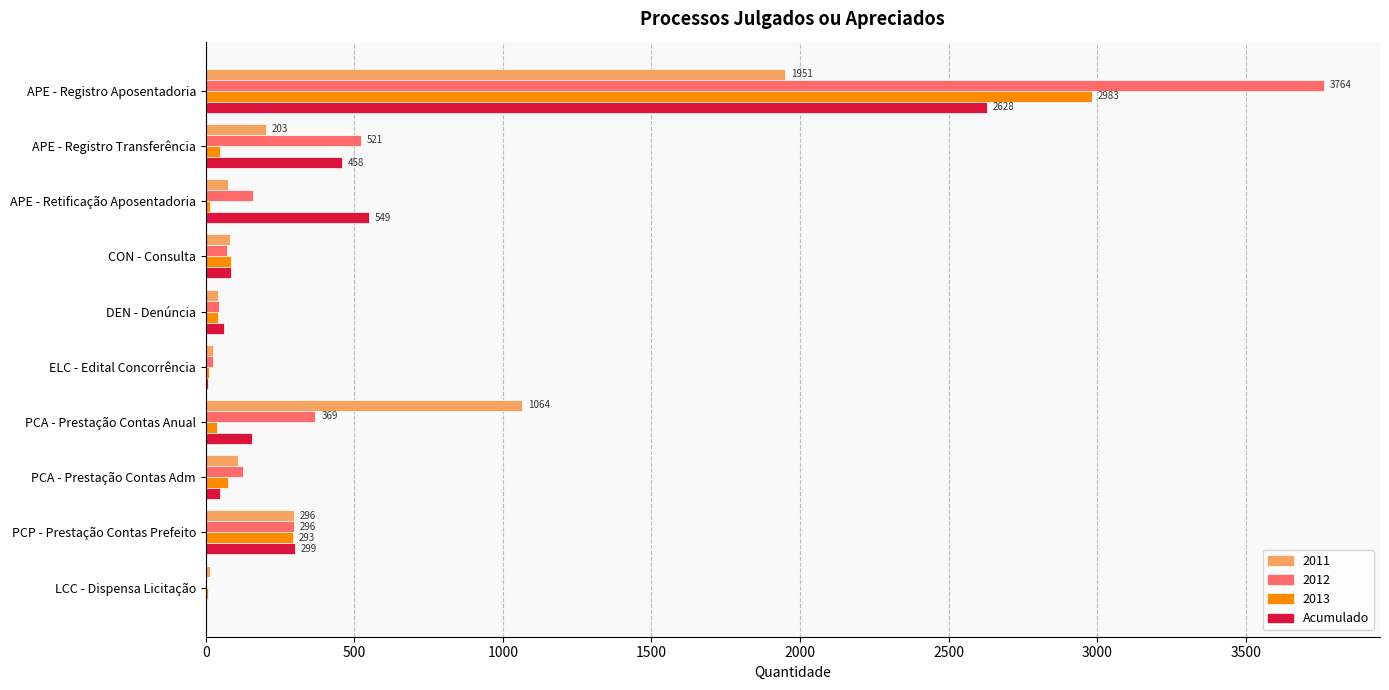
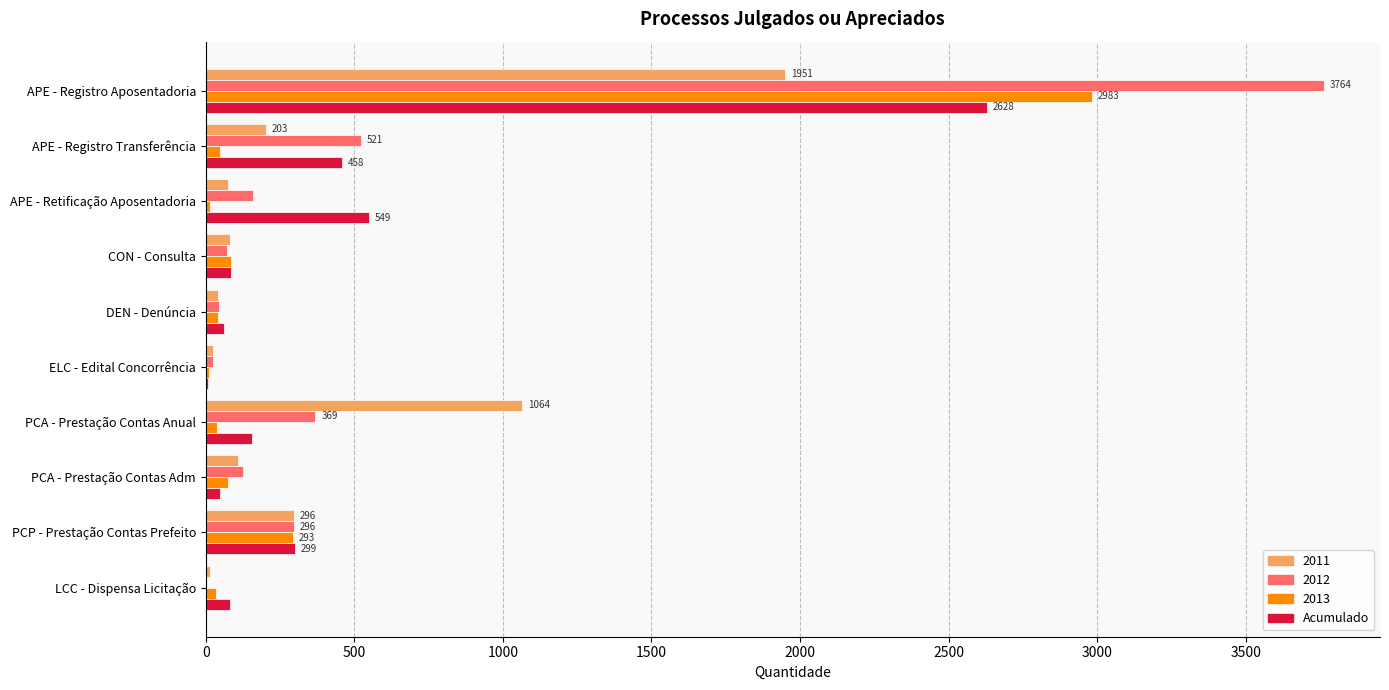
  {
    "2013": {
      "APE - Registro Transferência": 50,
      "APE - Retificação Aposentadoria": 10,
      "CON - Consulta": 80,
      "DEN - Denúncia": 40,
      "ELC - Edital Concorrência": 10,
      "PCA - Prestação Contas Anual": 40,
      "PCA - Prestação Contas Adm": 80,
-     "LCC - Dispensa Licitação": 10
+     "LCC - Dispensa Licitação": 40
    },
    "Acumulado": {
      "CON - Consulta": 90,
      "DEN - Denúncia": 60,
      "PCA - Prestação Contas Anual": 160,
      "PCA - Prestação Contas Adm": 50,
-     "LCC - Dispensa Licitação": 0
+     "LCC - Dispensa Licitação": 80
    }
  }
